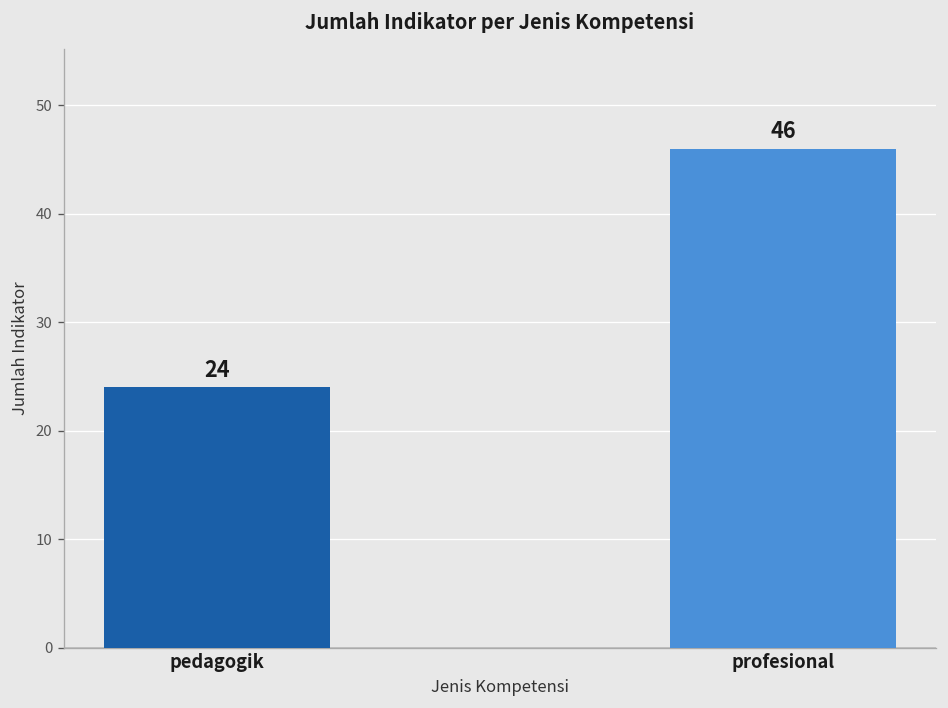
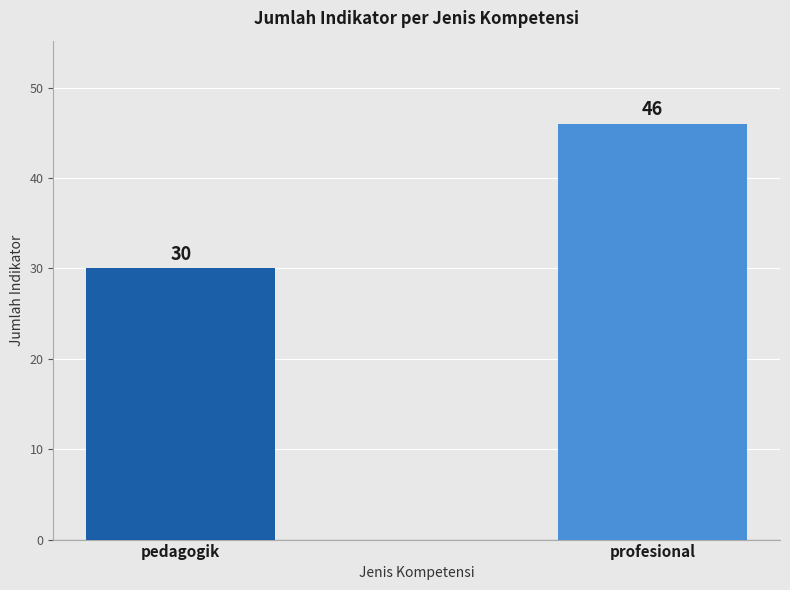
  {
-   "pedagogik": 24,
+   "pedagogik": 30,
    "profesional": 46
  }
